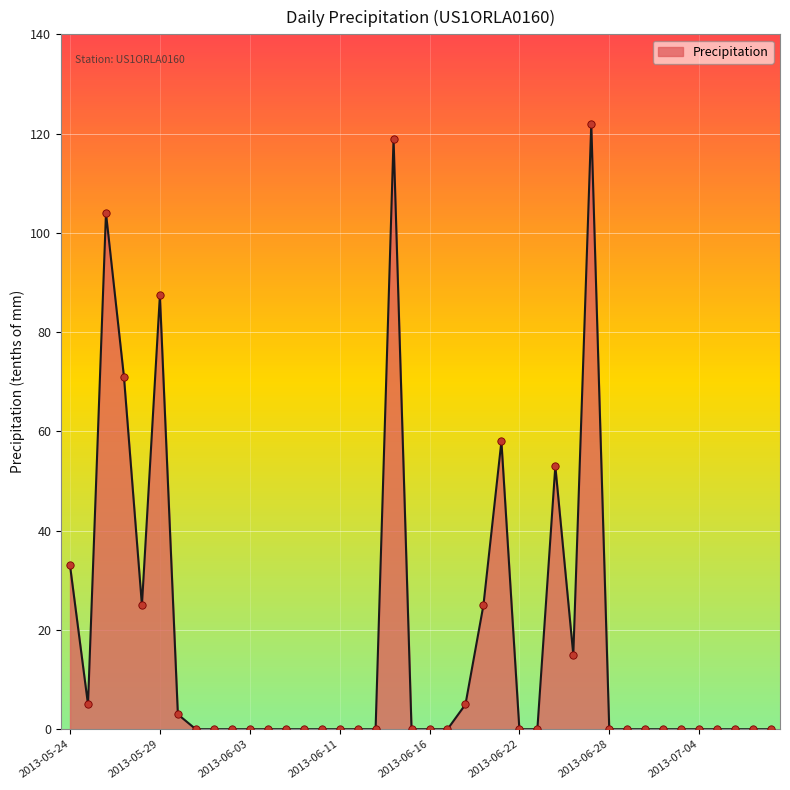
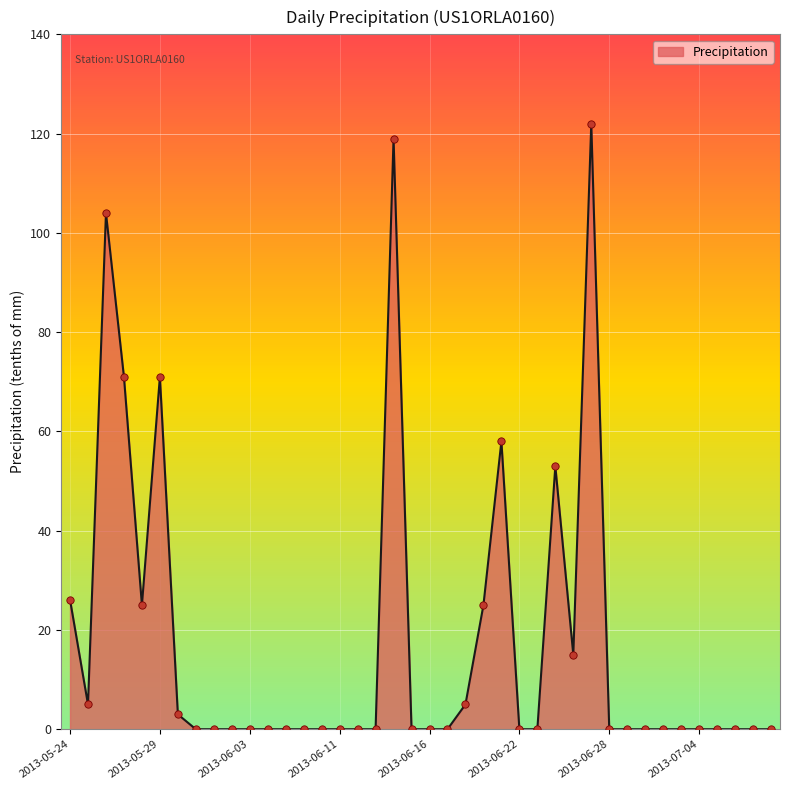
  {
-   "2013-05-24": 33,
-   "2013-05-29": 87,
+   "2013-05-24": 26,
+   "2013-05-29": 71,
    "2013-06-03": 0,
    "2013-06-11": 0,
    "2013-06-16": 0,
    "2013-06-22": 0,
    "2013-06-28": 0,
    "2013-07-04": 0
  }
